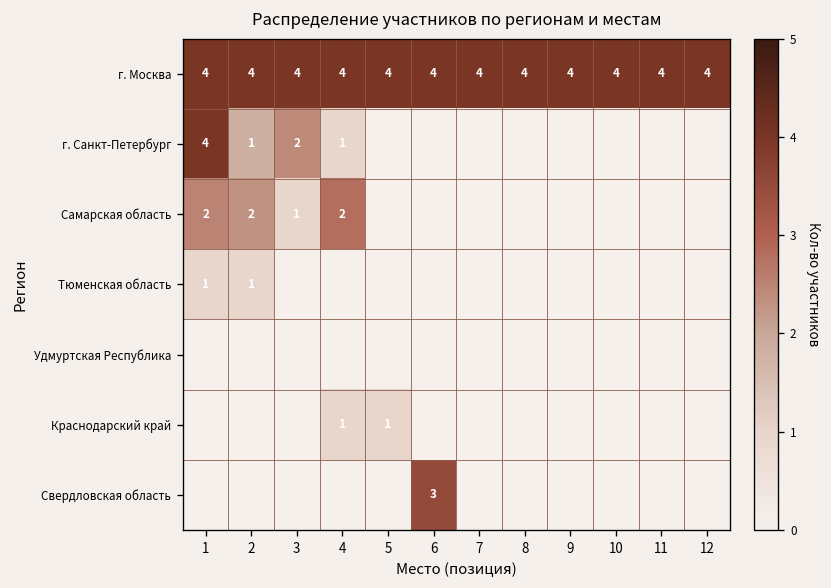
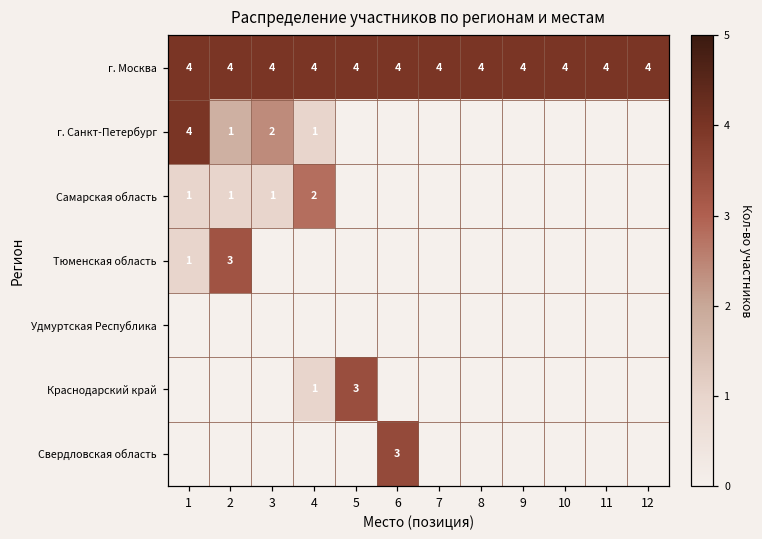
  {
    "г. Москва": {
      "1": 4,
      "2": 4,
      "3": 4,
      "4": 4,
      "5": 4,
      "6": 4,
      "7": 4,
      "8": 4,
      "9": 4,
      "10": 4,
      "11": 4,
      "12": 4
    },
    "г. Санкт-Петербург": {
      "1": 4,
      "2": 1,
      "3": 2,
      "4": 1
    },
    "Самарская область": {
-     "1": 2,
-     "2": 2,
+     "1": 1,
+     "2": 1,
      "3": 1,
      "4": 2
    },
    "Тюменская область": {
      "1": 1,
-     "2": 1
+     "2": 3
    },
    "Краснодарский край": {
      "4": 1,
-     "5": 1
+     "5": 3
    },
    "Свердловская область": {
      "6": 3
    }
  }
